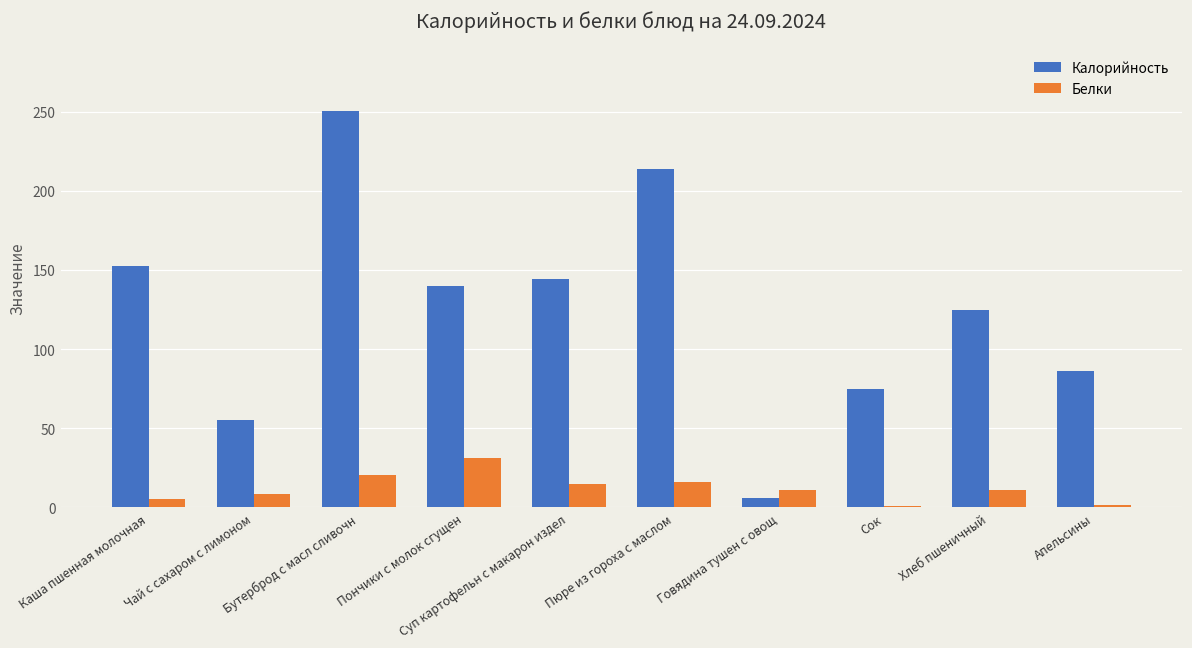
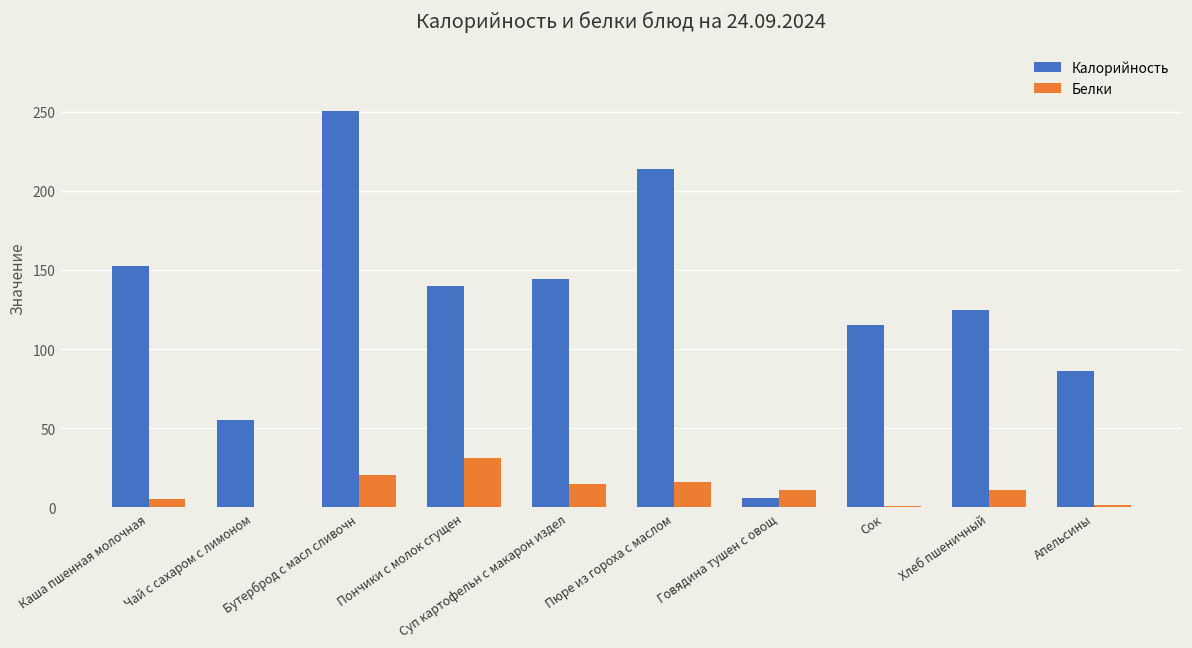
  {
    "Калорийность": {
      "Каша пшенная молочная": 152,
      "Чай с сахаром с лимоном": 55,
      "Бутерброд с масл сливочн": 250,
      "Пончики с молок сгущен": 140,
      "Суп картофельн с макарон издел": 144,
      "Пюре из гороха с маслом": 214,
      "Говядина тушен с овощ": 6,
-     "Сок": 75,
+     "Сок": 115,
      "Хлеб пшеничный": 125,
      "Апельсины": 86
    },
    "Белки": {
      "Каша пшенная молочная": 5,
-     "Чай с сахаром с лимоном": 8,
+     "Чай с сахаром с лимоном": 0,
      "Бутерброд с масл сливочн": 21,
      "Пончики с молок сгущен": 31,
      "Суп картофельн с макарон издел": 15,
      "Пюре из гороха с маслом": 16,
      "Говядина тушен с овощ": 11,
      "Хлеб пшеничный": 11,
      "Апельсины": 2
    }
  }
